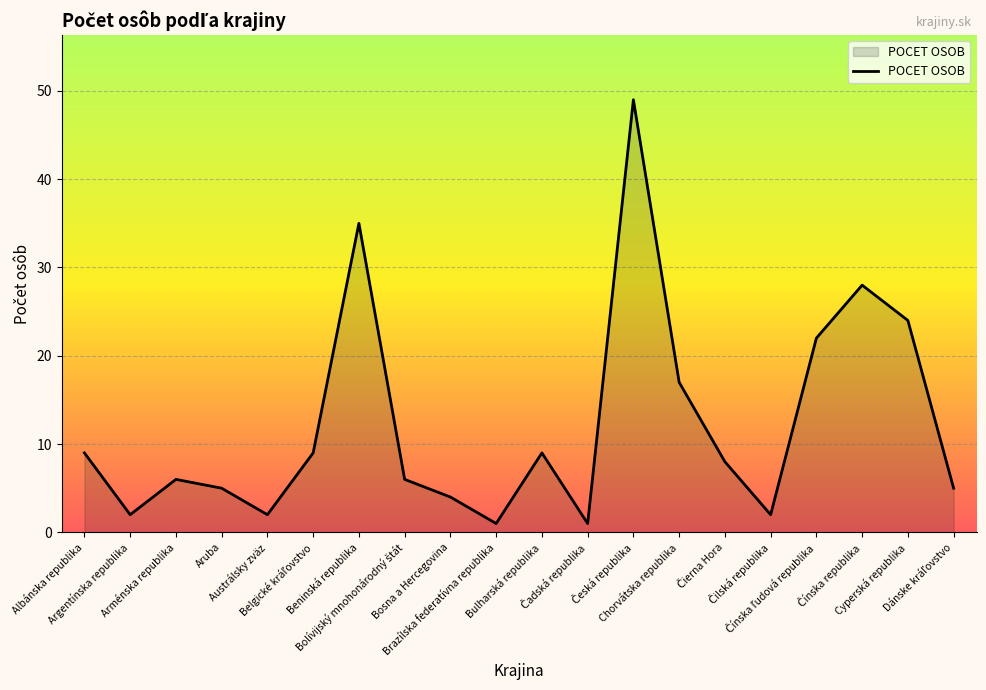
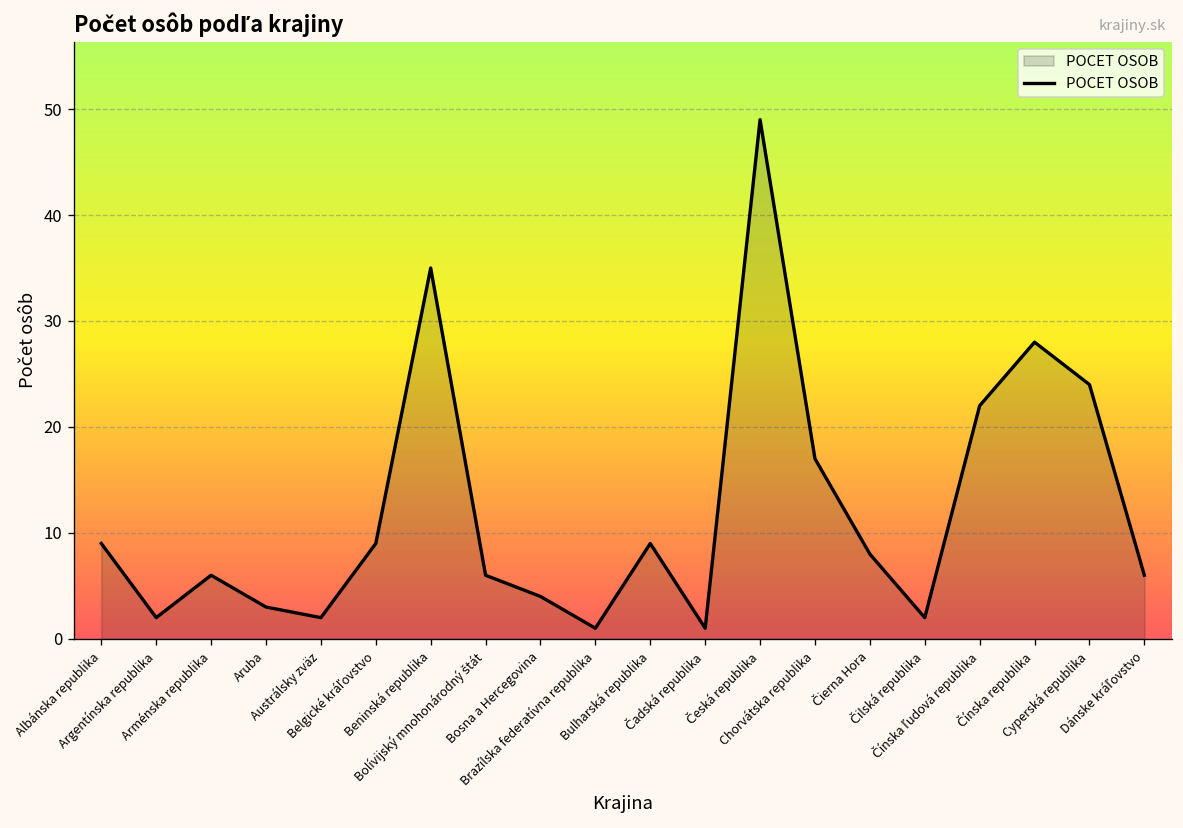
  {
    "Albánska republika": 9,
    "Argentínska republika": 2,
    "Arménska republika": 6,
-   "Aruba": 5,
+   "Aruba": 3,
    "Austrálsky zväz": 2,
    "Belgické kráľovstvo": 9,
    "Beninská republika": 35,
    "Bolívijský mnohonárodný štát": 6,
    "Bosna a Hercegovina": 4,
    "Brazílska federatívna republika": 1,
    "Bulharská republika": 9,
    "Čadská republika": 1,
    "Česká republika": 49,
    "Chorvátska republika": 17,
    "Čierna Hora": 8,
    "Čilská republika": 2,
    "Čínska ľudová republika": 22,
    "Čínska republika": 28,
    "Cyperská republika": 24,
-   "Dánske kráľovstvo": 5
+   "Dánske kráľovstvo": 6
  }
